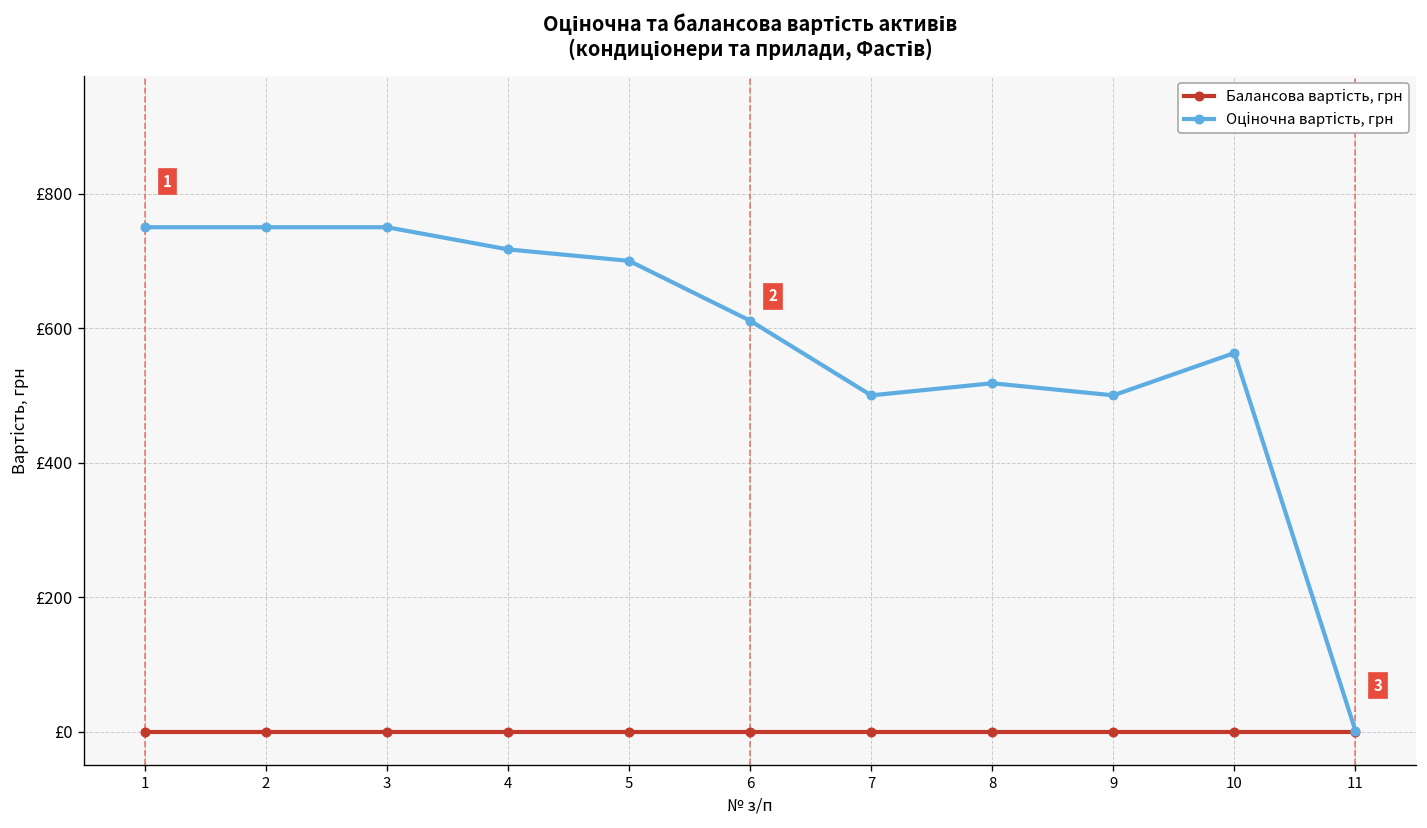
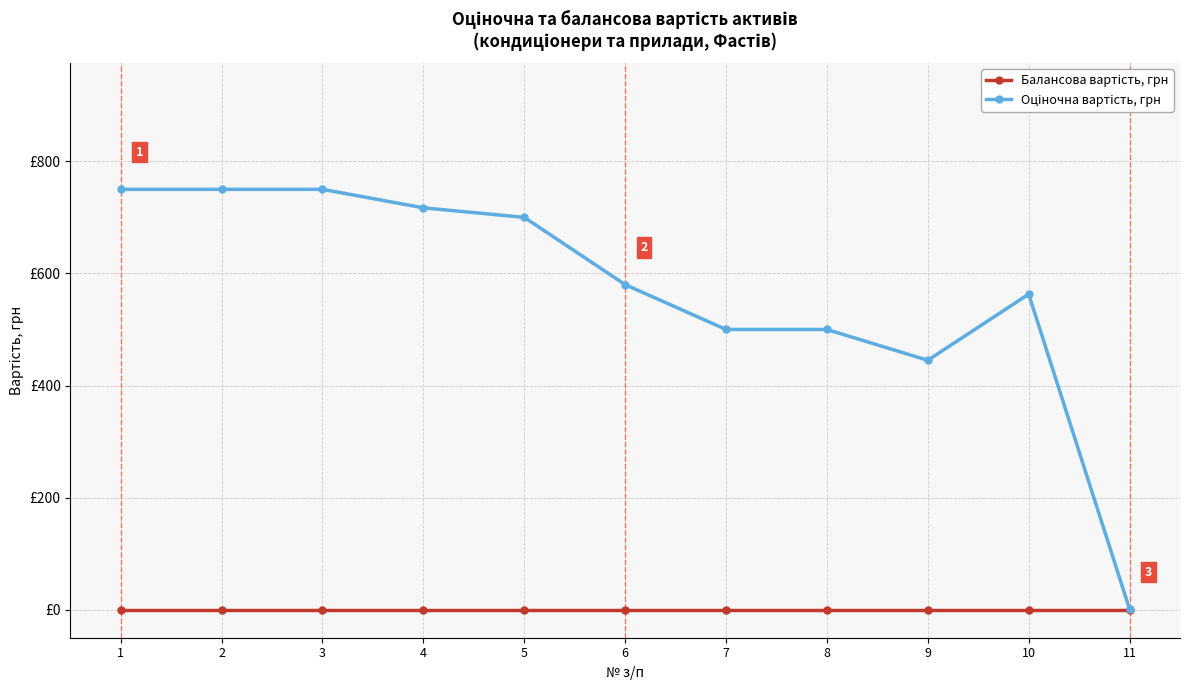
  {
    "Балансова вартість, грн": {
      "1": "£0",
      "2": "£0",
      "3": "£0",
      "4": "£0",
      "5": "£0",
      "6": "£0",
      "7": "£0",
      "8": "£0",
      "9": "£0",
      "10": "£0"
    },
    "Оціночна вартість, грн": {
      "1": "£750",
      "2": "£750",
      "3": "£750",
      "4": "£720",
      "5": "£700",
-     "6": "£610",
+     "6": "£580",
      "7": "£500",
-     "8": "£520",
-     "9": "£500",
+     "8": "£500",
+     "9": "£450",
      "10": "£560"
    }
  }
